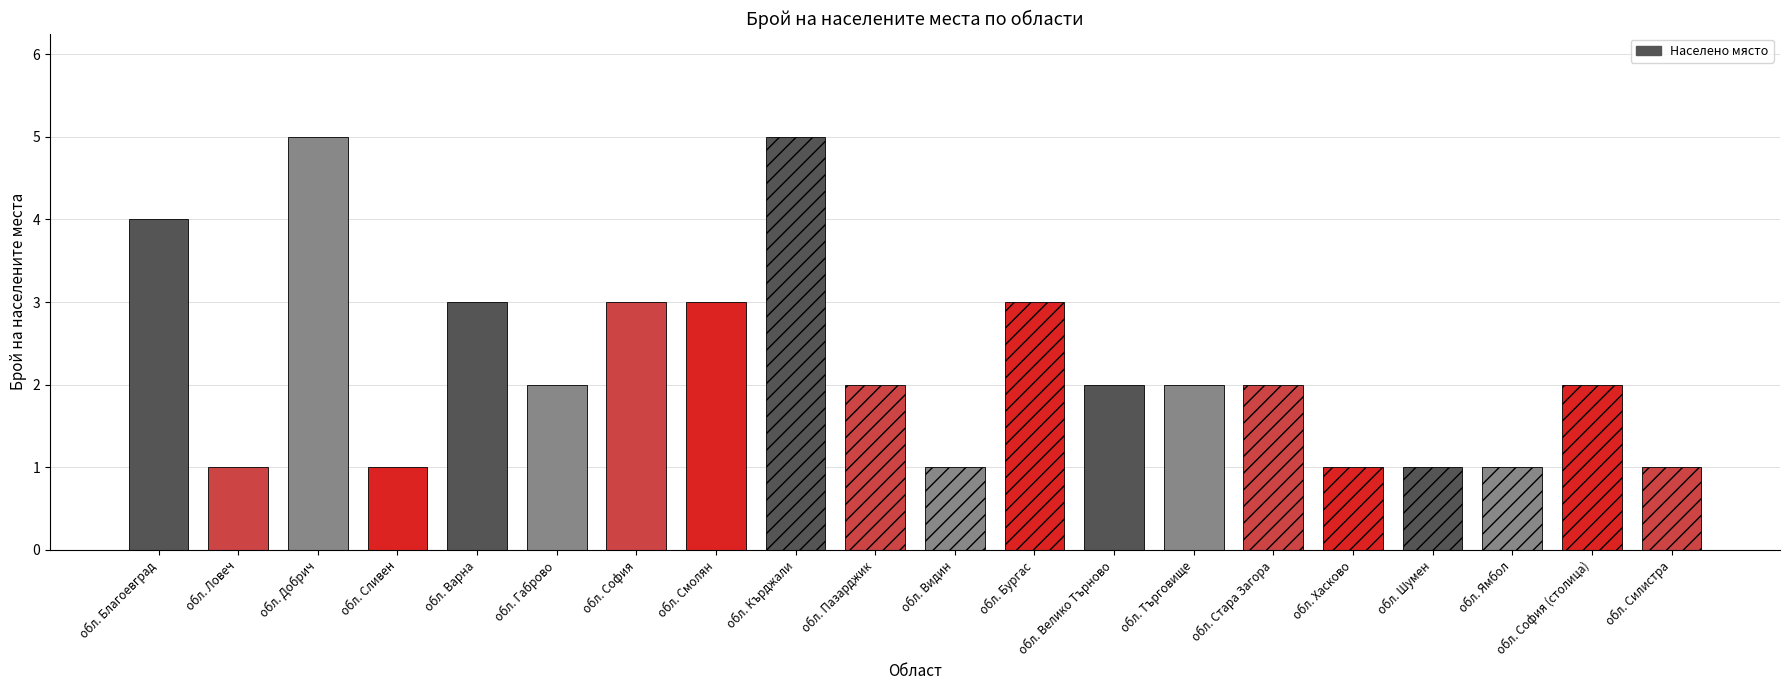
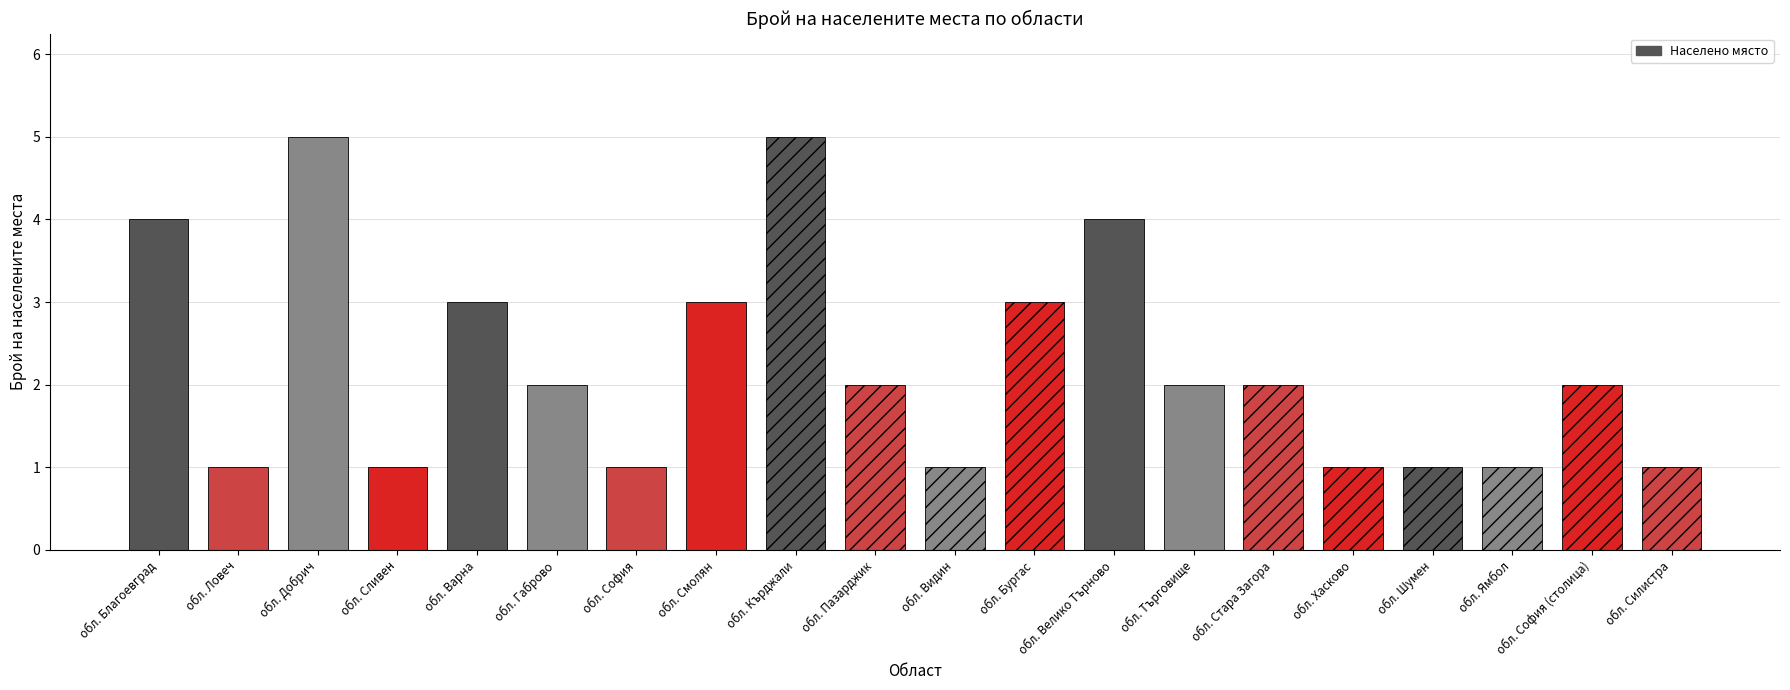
  {
    "обл. Благоевград": 4,
    "обл. Ловеч": 1,
    "обл. Добрич": 5,
    "обл. Сливен": 1,
    "обл. Варна": 3,
    "обл. Габрово": 2,
-   "обл. София": 3,
+   "обл. София": 1,
    "обл. Смолян": 3,
    "обл. Кърджали": 5,
    "обл. Пазарджик": 2,
    "обл. Видин": 1,
    "обл. Бургас": 3,
-   "обл. Велико Търново": 2,
+   "обл. Велико Търново": 4,
    "обл. Търговище": 2,
    "обл. Стара Загора": 2,
    "обл. Хасково": 1,
    "обл. Шумен": 1,
    "обл. Ямбол": 1,
    "обл. София (столица)": 2,
    "обл. Силистра": 1
  }
